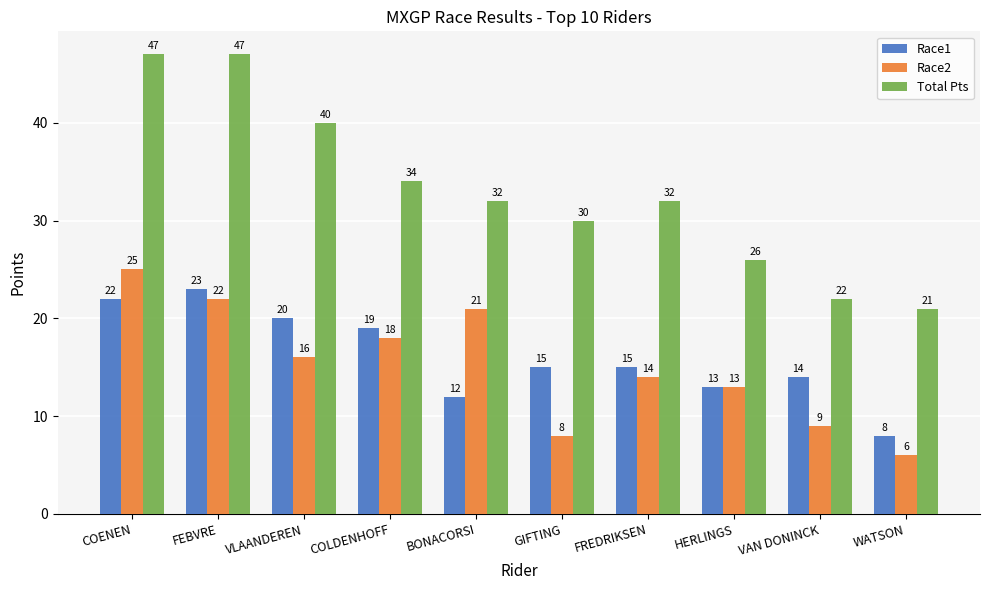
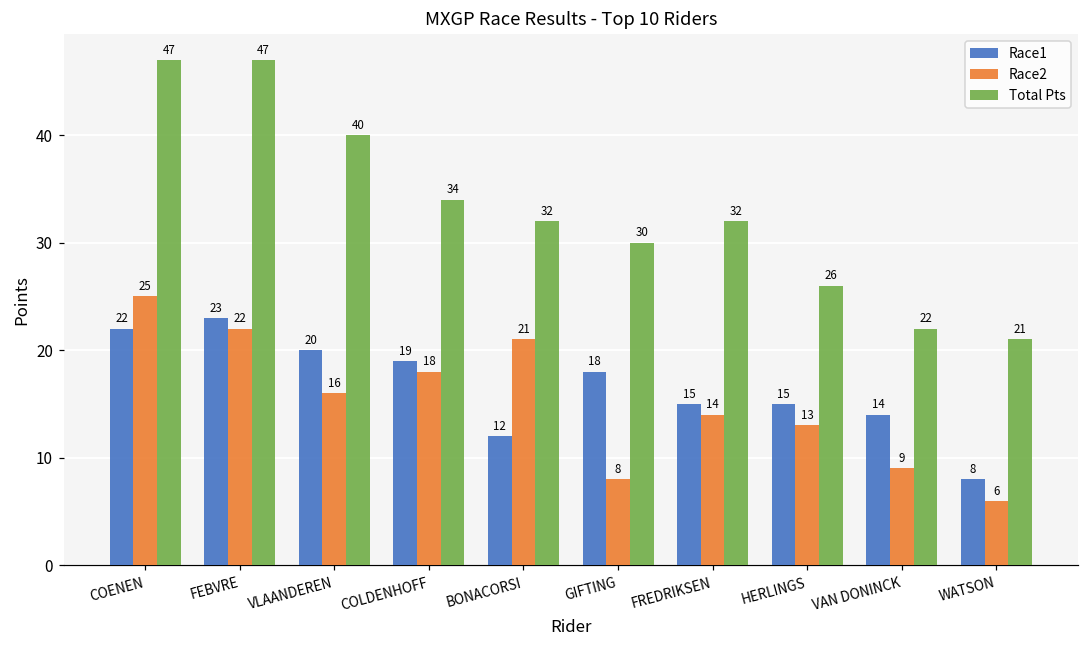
  {
    "Race1": {
      "COENEN": 22,
      "FEBVRE": 23,
      "VLAANDEREN": 20,
      "COLDENHOFF": 19,
      "BONACORSI": 12,
-     "GIFTING": 15,
+     "GIFTING": 18,
      "FREDRIKSEN": 15,
-     "HERLINGS": 13,
+     "HERLINGS": 15,
      "VAN DONINCK": 14,
      "WATSON": 8
    },
    "Race2": {
      "COENEN": 25,
      "FEBVRE": 22,
      "VLAANDEREN": 16,
      "COLDENHOFF": 18,
      "BONACORSI": 21,
      "GIFTING": 8,
      "FREDRIKSEN": 14,
      "HERLINGS": 13,
      "VAN DONINCK": 9,
      "WATSON": 6
    },
    "Total Pts": {
      "COENEN": 47,
      "FEBVRE": 47,
      "VLAANDEREN": 40,
      "COLDENHOFF": 34,
      "BONACORSI": 32,
      "GIFTING": 30,
      "FREDRIKSEN": 32,
      "HERLINGS": 26,
      "VAN DONINCK": 22,
      "WATSON": 21
    }
  }
